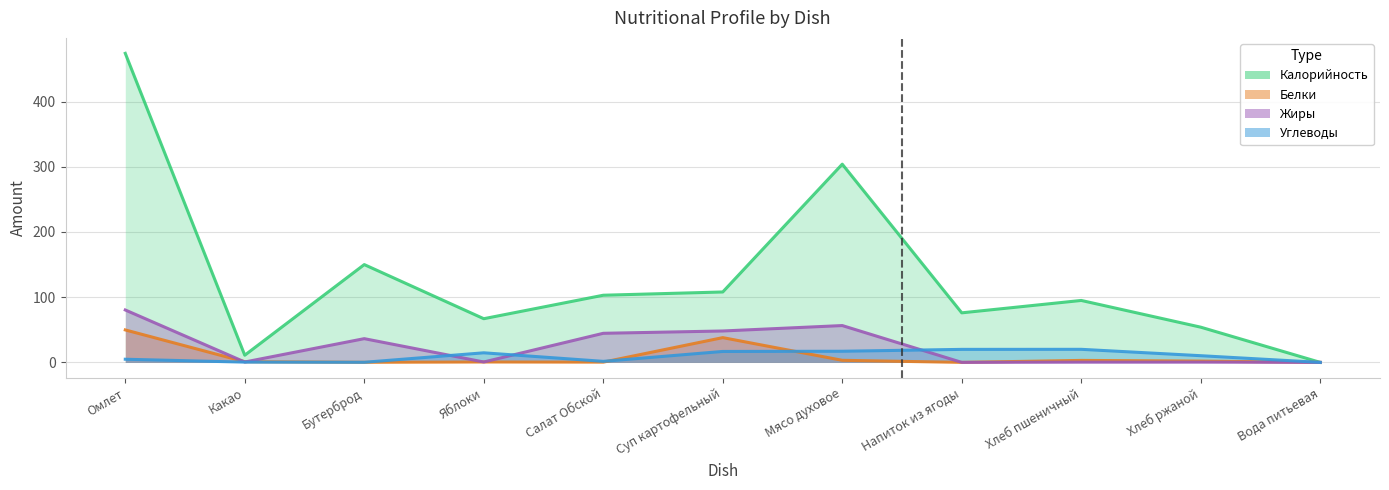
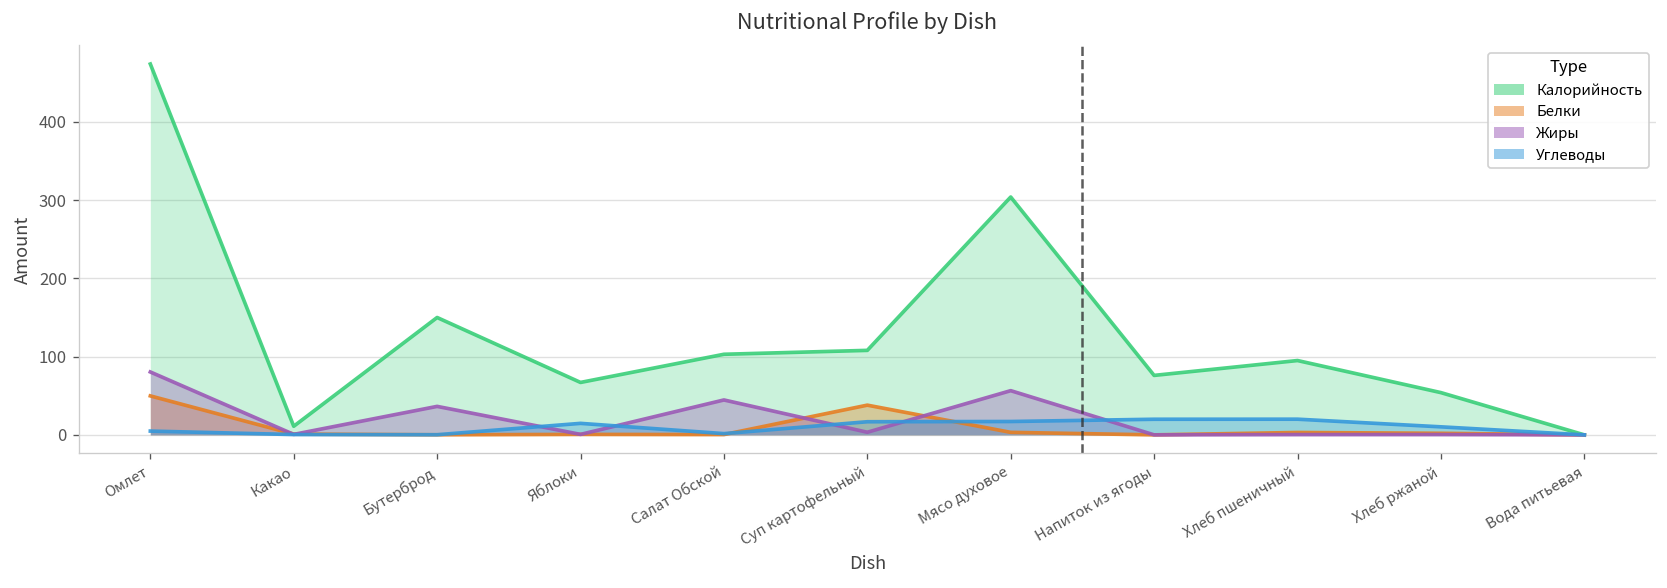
  {
    "Белки": {
      "Омлет": 50,
      "Суп картофельный": 40,
      "Мясо духовое": 0
    },
    "Жиры": {
      "Омлет": 80,
      "Бутерброд": 40,
      "Салат Обской": 40,
-     "Суп картофельный": 50,
+     "Суп картофельный": 0,
      "Мясо духовое": 60
    }
  }
